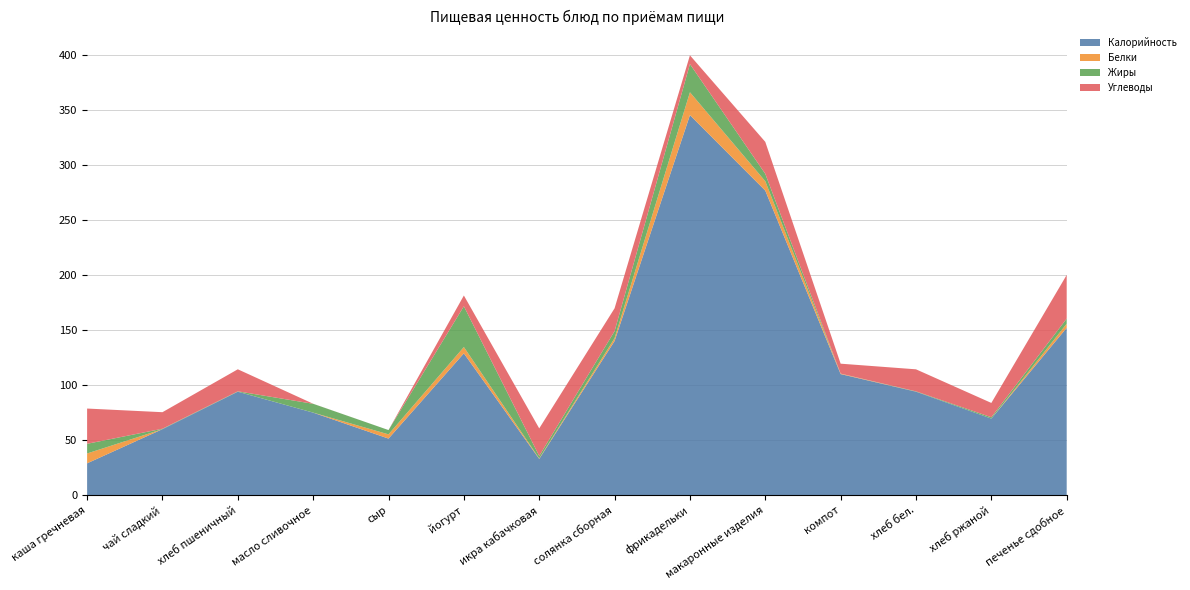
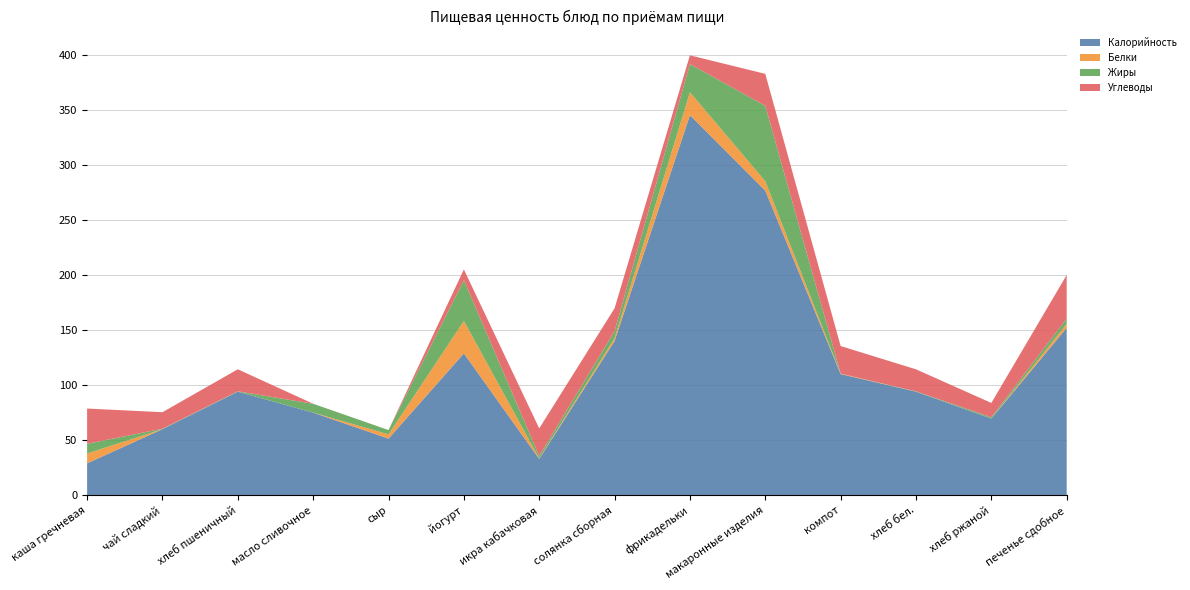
  {
    "Калорийность": {
      "каша гречневая": 29,
      "сыр": 51,
      "йогурт": 129,
      "солянка сборная": 140,
      "фрикадельки": 345,
      "макаронные изделия": 277,
      "печенье сдобное": 152
    },
    "Белки": {
      "каша гречневая": 9,
      "сыр": 4,
-     "йогурт": 6,
+     "йогурт": 29,
      "солянка сборная": 3,
      "фрикадельки": 21,
      "макаронные изделия": 9,
      "печенье сдобное": 4
    },
    "Жиры": {
      "каша гречневая": 9,
      "йогурт": 37,
      "икра кабачковая": 2,
      "солянка сборная": 6,
      "фрикадельки": 26,
-     "макаронные изделия": 7,
+     "макаронные изделия": 68,
      "печенье сдобное": 5
    },
    "Углеводы": {
      "каша гречневая": 32,
      "чай сладкий": 15,
      "хлеб пшеничный": 20,
      "йогурт": 10,
      "икра кабачковая": 25,
      "солянка сборная": 21,
      "фрикадельки": 8,
      "макаронные изделия": 29,
-     "компот": 9,
+     "компот": 25,
      "хлеб бел.": 20,
      "хлеб ржаной": 13,
      "печенье сдобное": 40
    }
  }
